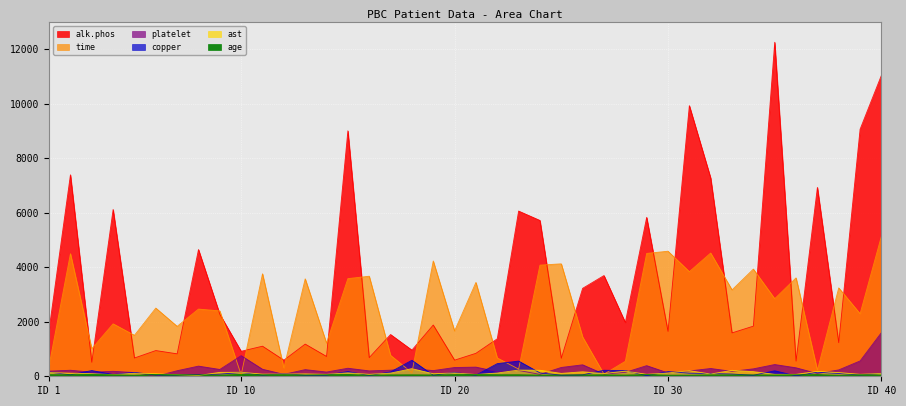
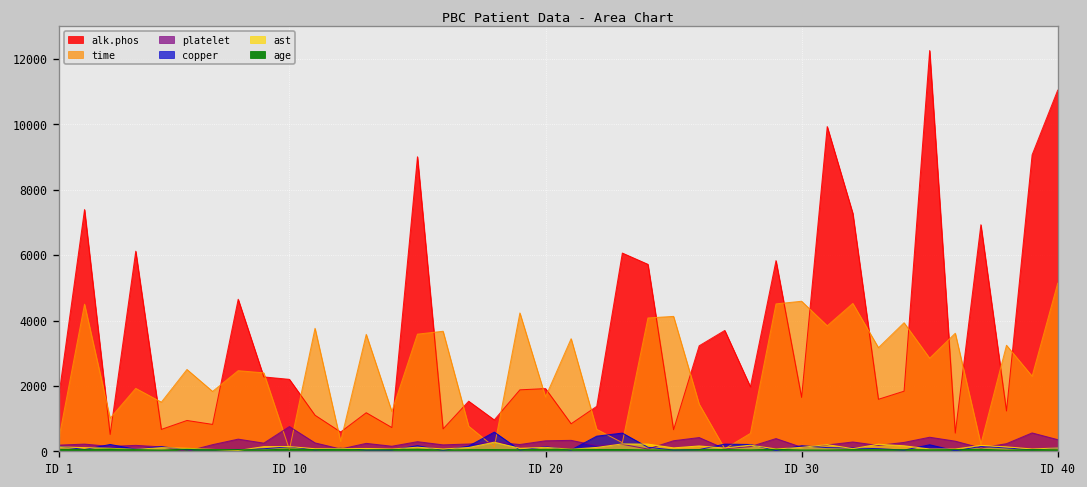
  {
    "alk.phos": {
      "ID 1": 1700,
-     "ID 10": 900,
-     "ID 20": 600,
+     "ID 10": 2200,
+     "ID 20": 1900,
      "ID 30": 1600,
      "ID 40": 11000
    },
    "time": {
      "ID 1": 400,
      "ID 20": 1700,
      "ID 30": 4600,
      "ID 40": 5100
    },
    "platelet": {
      "ID 10": 800,
      "ID 20": 300,
-     "ID 40": 1600
+     "ID 40": 400
    }
  }
